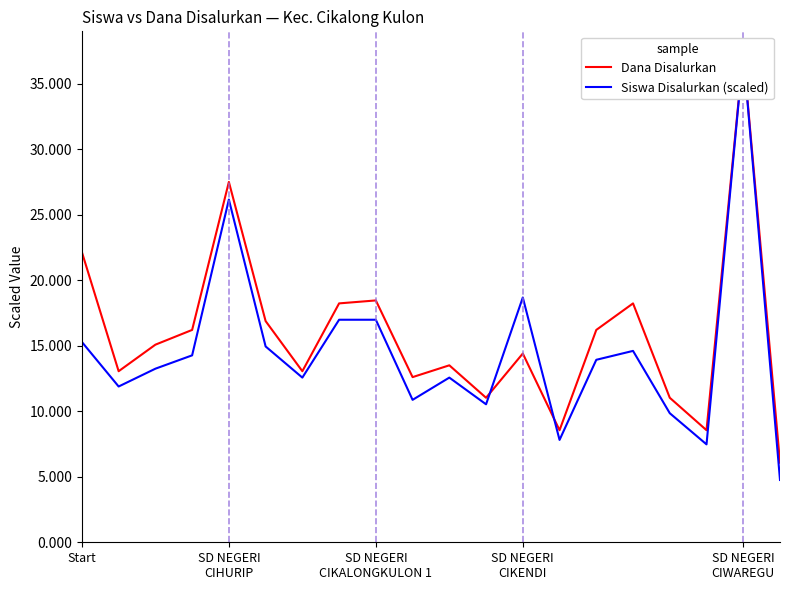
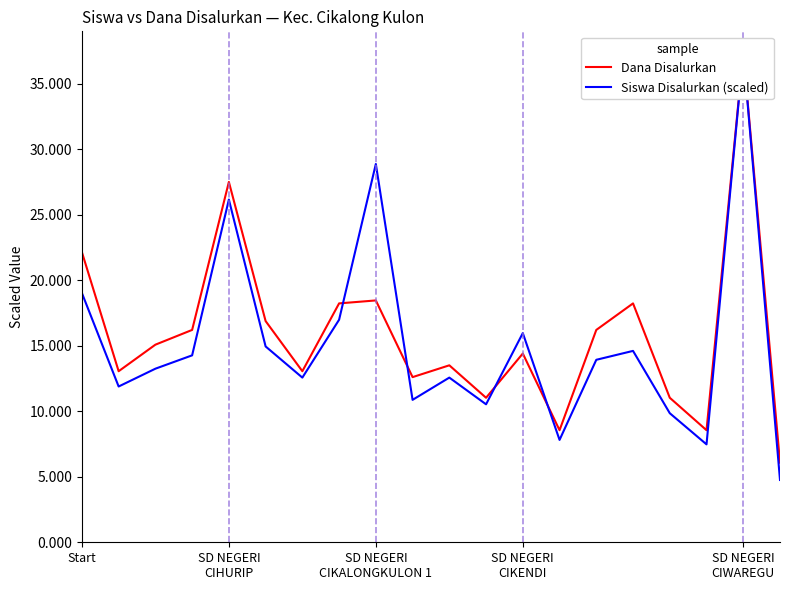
  {
    "Dana Disalurkan": {
      "Start": 22.1,
      "SD NEGERI CIHURIP": 27.5,
      "SD NEGERI CIKALONGKULON 1": 18.5,
      "SD NEGERI CIKENDI": 14.4
    },
    "Siswa Disalurkan (scaled)": {
-     "Start": 15.3,
+     "Start": 19.0,
      "SD NEGERI CIHURIP": 26.1,
-     "SD NEGERI CIKALONGKULON 1": 17.0,
-     "SD NEGERI CIKENDI": 18.7
+     "SD NEGERI CIKALONGKULON 1": 28.9,
+     "SD NEGERI CIKENDI": 16.0
    }
  }
